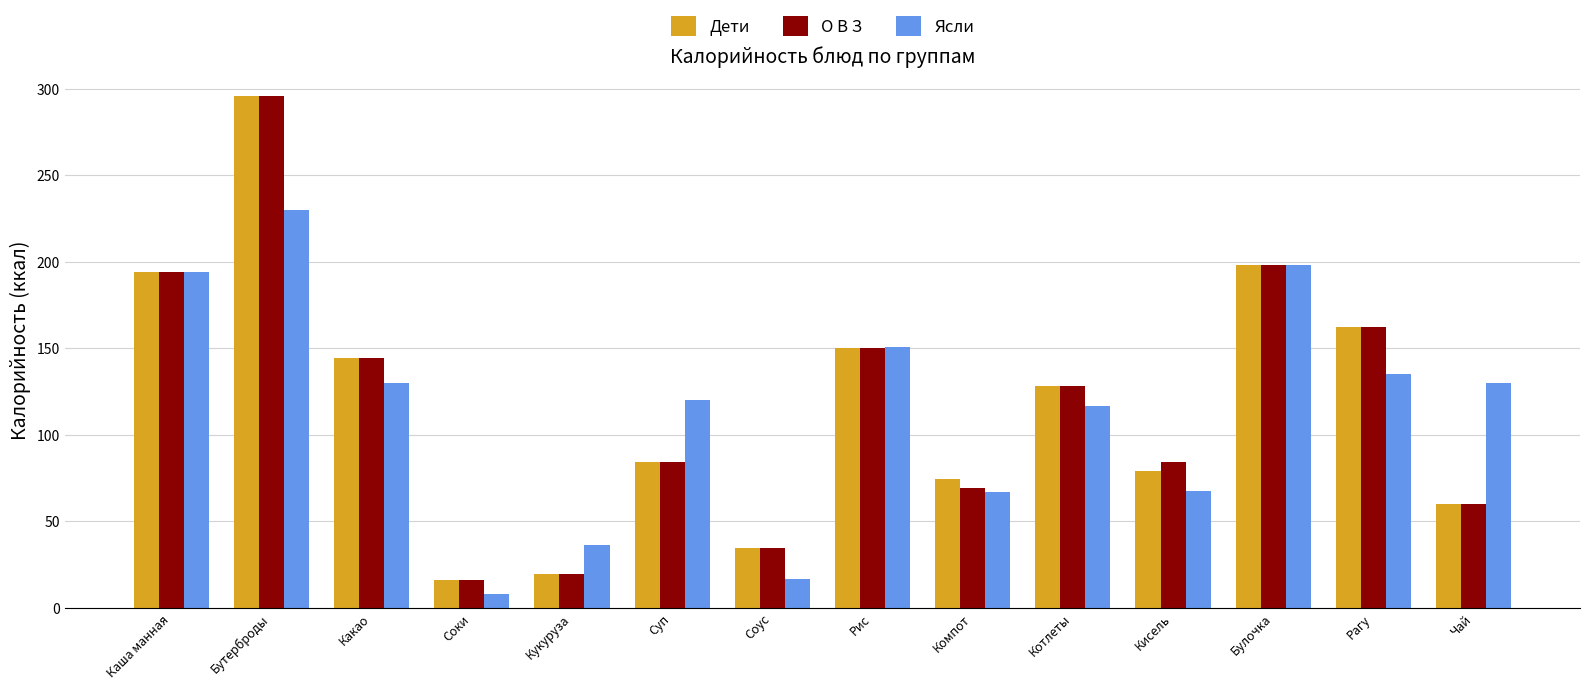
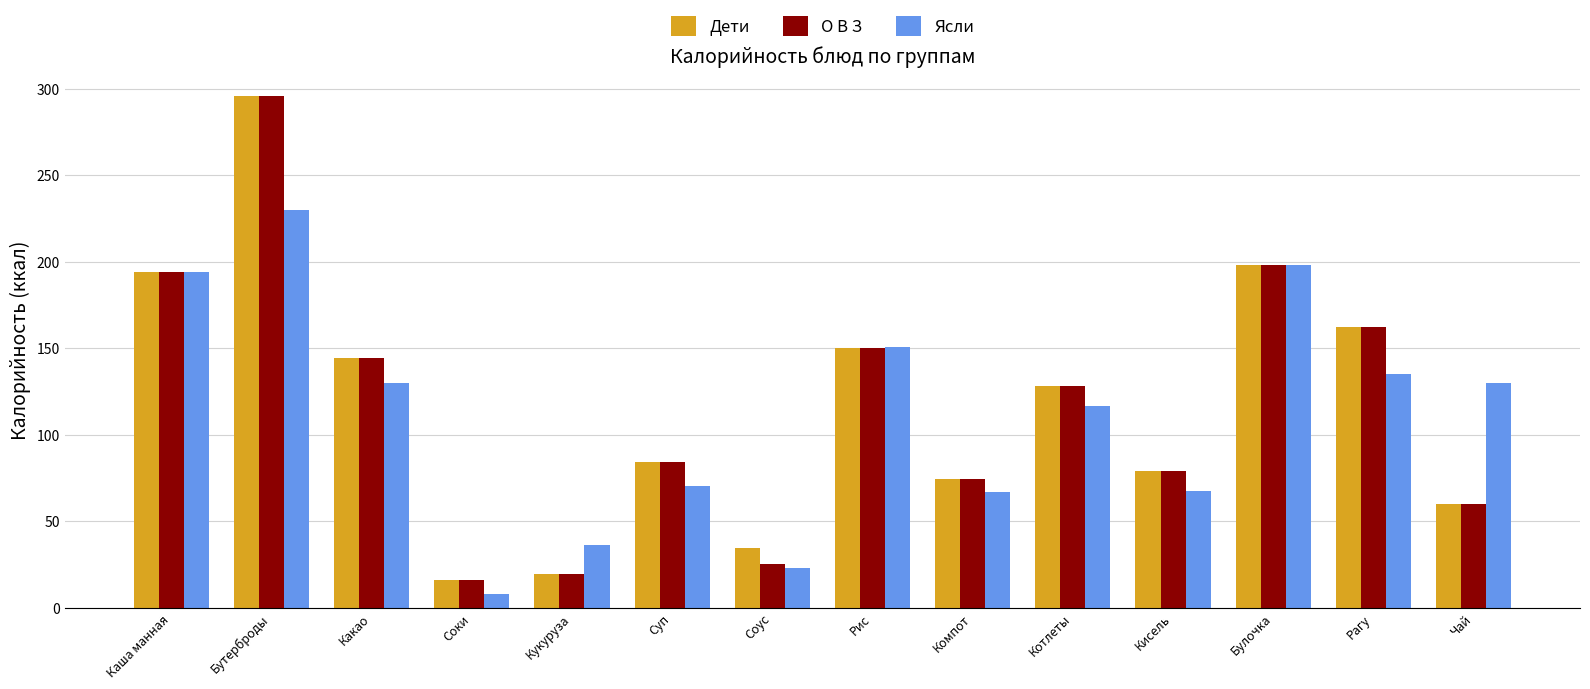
  {
    "Дети": {
      "Каша манная": 194,
      "Бутерброды": 296,
      "Какао": 144,
      "Соки": 16,
      "Кукуруза": 19,
      "Суп": 84,
      "Соус": 35,
      "Рис": 150,
      "Компот": 74,
      "Котлеты": 128,
      "Кисель": 79,
      "Булочка": 198,
      "Рагу": 162,
      "Чай": 60
    },
    "О В З": {
      "Каша манная": 194,
      "Бутерброды": 296,
      "Какао": 144,
      "Соки": 16,
      "Кукуруза": 19,
      "Суп": 84,
-     "Соус": 35,
+     "Соус": 25,
      "Рис": 150,
-     "Компот": 69,
+     "Компот": 74,
      "Котлеты": 128,
-     "Кисель": 84,
+     "Кисель": 79,
      "Булочка": 198,
      "Рагу": 162,
      "Чай": 60
    },
    "Ясли": {
      "Каша манная": 194,
      "Бутерброды": 230,
      "Какао": 130,
      "Соки": 8,
      "Кукуруза": 36,
-     "Суп": 120,
-     "Соус": 16,
+     "Суп": 70,
+     "Соус": 23,
      "Рис": 151,
      "Компот": 67,
      "Котлеты": 117,
      "Кисель": 67,
      "Булочка": 198,
      "Рагу": 135,
      "Чай": 130
    }
  }
